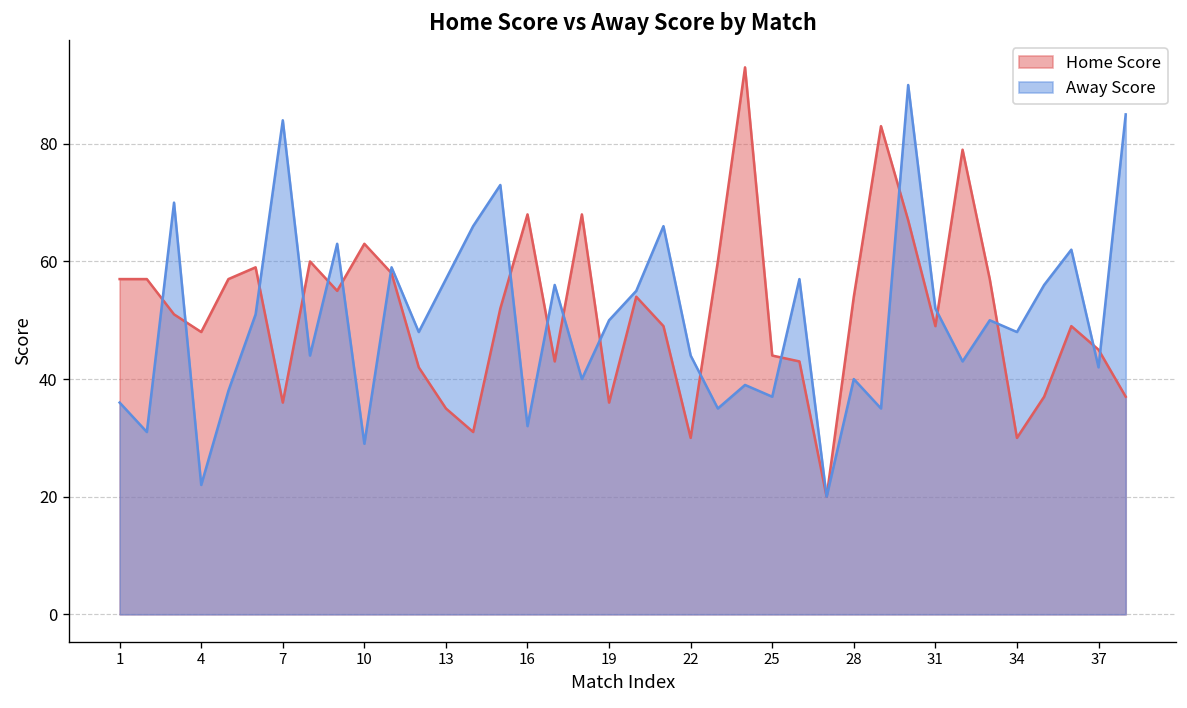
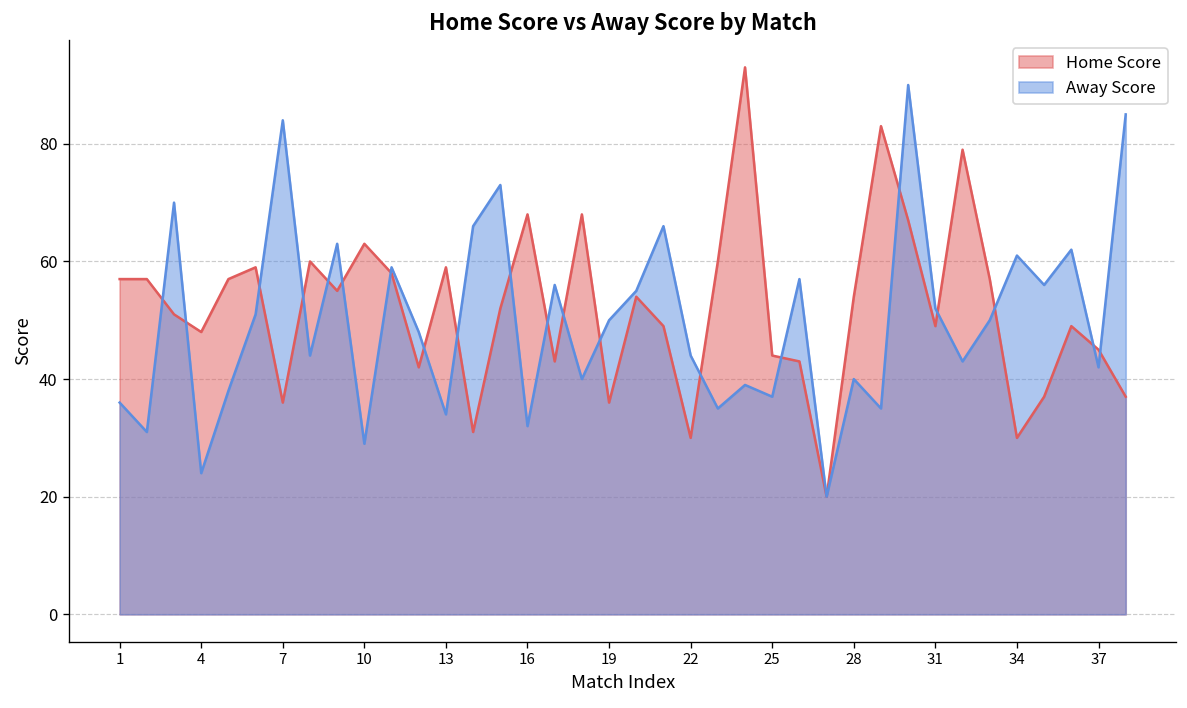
  {
    "Home Score": {
      "1": 57,
      "4": 48,
      "7": 36,
      "10": 63,
-     "13": 35,
+     "13": 59,
      "16": 68,
      "19": 36,
      "22": 30,
      "25": 44,
      "28": 54,
      "31": 49,
      "34": 30,
      "37": 45
    },
    "Away Score": {
      "1": 36,
-     "4": 22,
+     "4": 24,
      "7": 84,
      "10": 29,
-     "13": 57,
+     "13": 34,
      "16": 32,
      "19": 50,
      "22": 44,
      "25": 37,
      "28": 40,
      "31": 52,
-     "34": 48,
+     "34": 61,
      "37": 42
    }
  }
